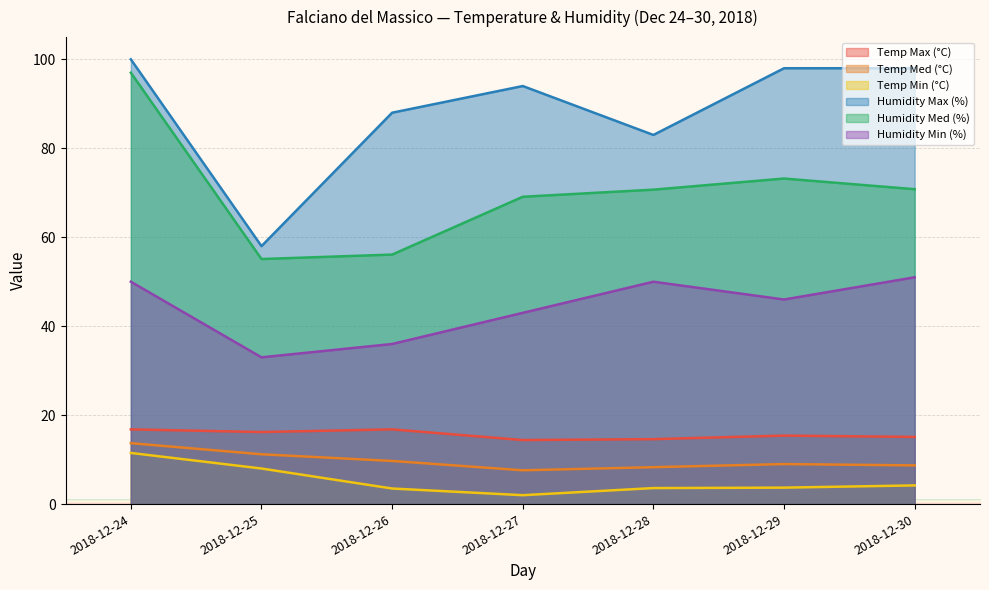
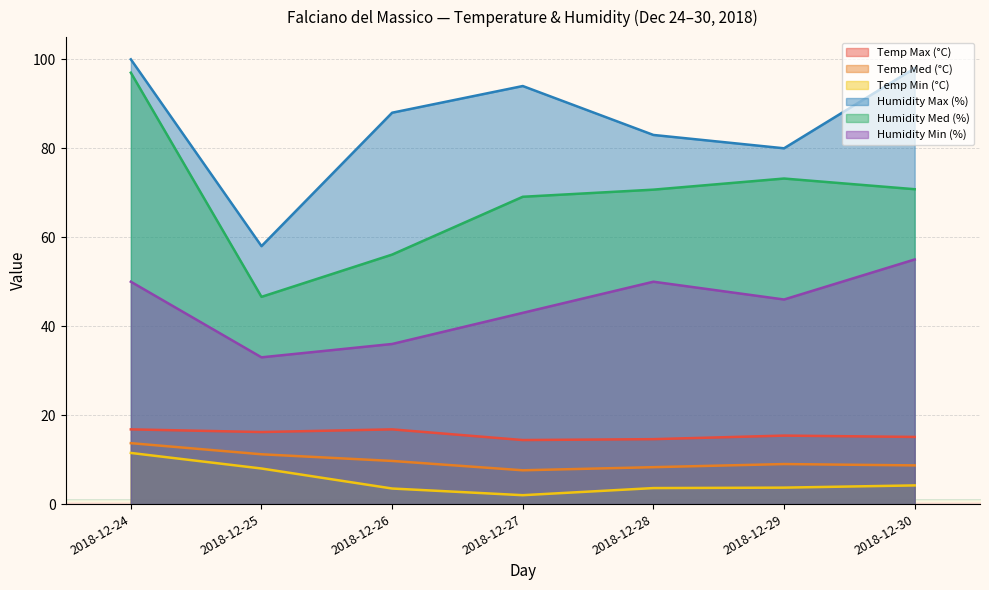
  {
    "Humidity Max (%)": {
      "2018-12-24": 100,
      "2018-12-25": 58,
      "2018-12-26": 88,
      "2018-12-27": 94,
      "2018-12-28": 83,
-     "2018-12-29": 98
+     "2018-12-29": 80
    },
    "Humidity Med (%)": {
      "2018-12-24": 97,
-     "2018-12-25": 55,
+     "2018-12-25": 47,
      "2018-12-26": 56,
      "2018-12-27": 69,
      "2018-12-28": 71,
      "2018-12-29": 73,
      "2018-12-30": 71
    },
    "Humidity Min (%)": {
      "2018-12-24": 50,
      "2018-12-25": 33,
      "2018-12-26": 36,
      "2018-12-27": 43,
      "2018-12-28": 50,
      "2018-12-29": 46,
-     "2018-12-30": 51
+     "2018-12-30": 55
    }
  }
